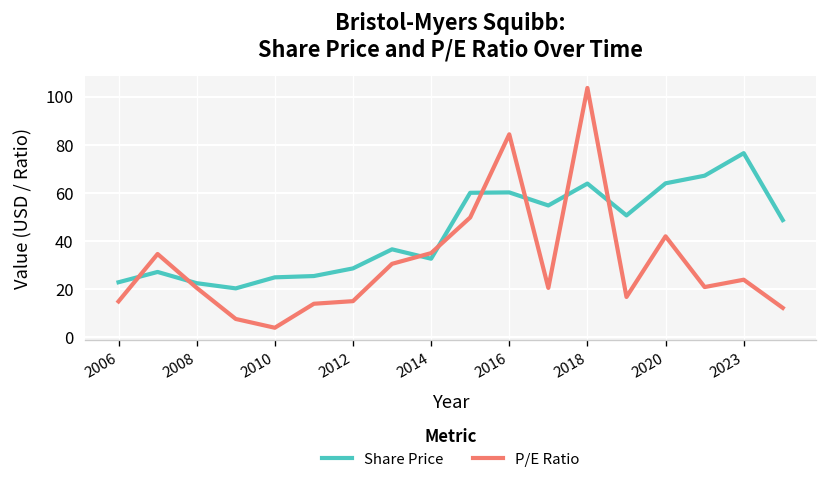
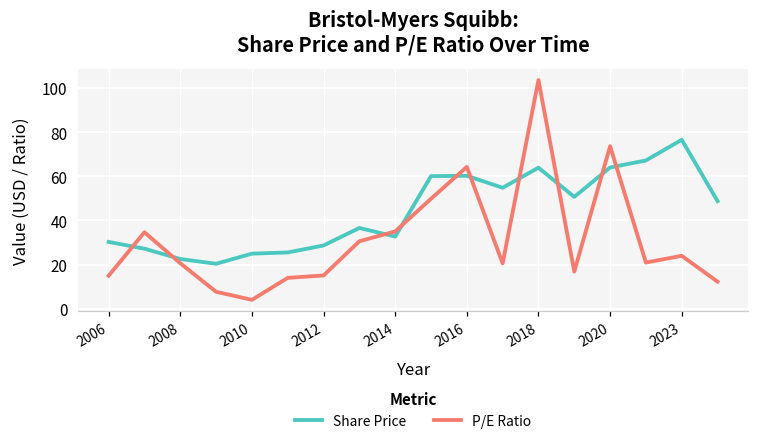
  {
    "Share Price": {
-     "2006": 23,
+     "2006": 30,
      "2008": 23,
      "2010": 25,
      "2012": 29,
      "2014": 33,
      "2016": 60,
      "2018": 64,
      "2020": 64,
      "2023": 76
    },
    "P/E Ratio": {
      "2006": 15,
      "2008": 21,
      "2010": 4,
      "2012": 15,
      "2014": 35,
-     "2016": 84,
+     "2016": 64,
      "2018": 104,
-     "2020": 42,
+     "2020": 74,
      "2023": 24
    }
  }
